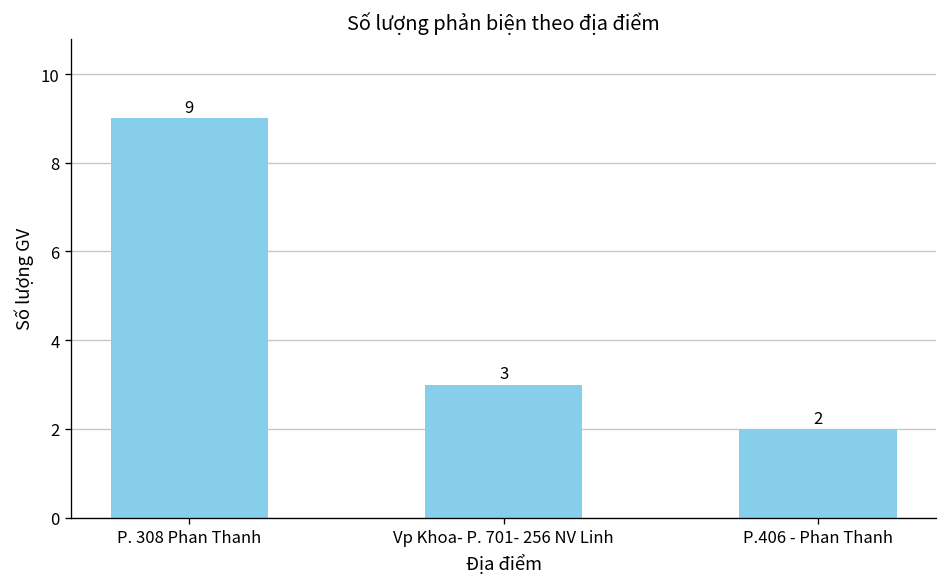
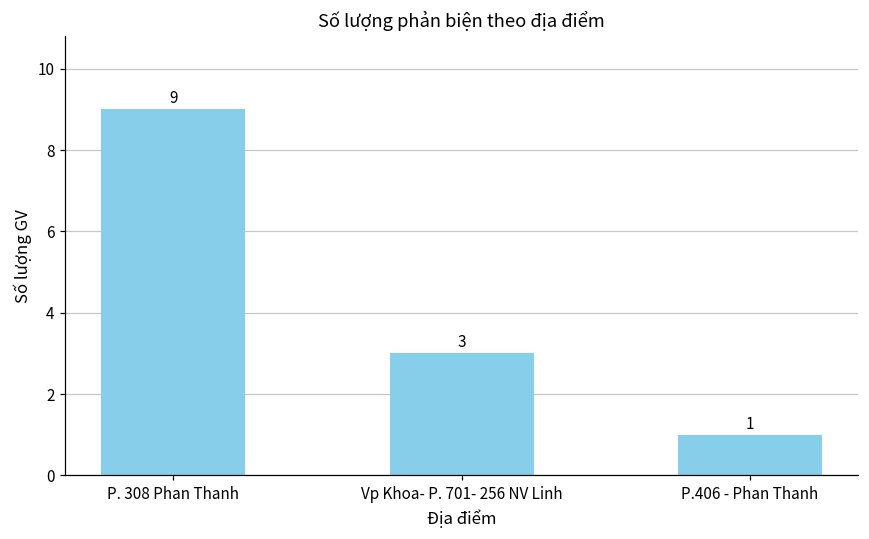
  {
    "P. 308 Phan Thanh": 9,
    "Vp Khoa- P. 701- 256 NV Linh": 3,
-   "P.406 - Phan Thanh": 2
+   "P.406 - Phan Thanh": 1
  }
